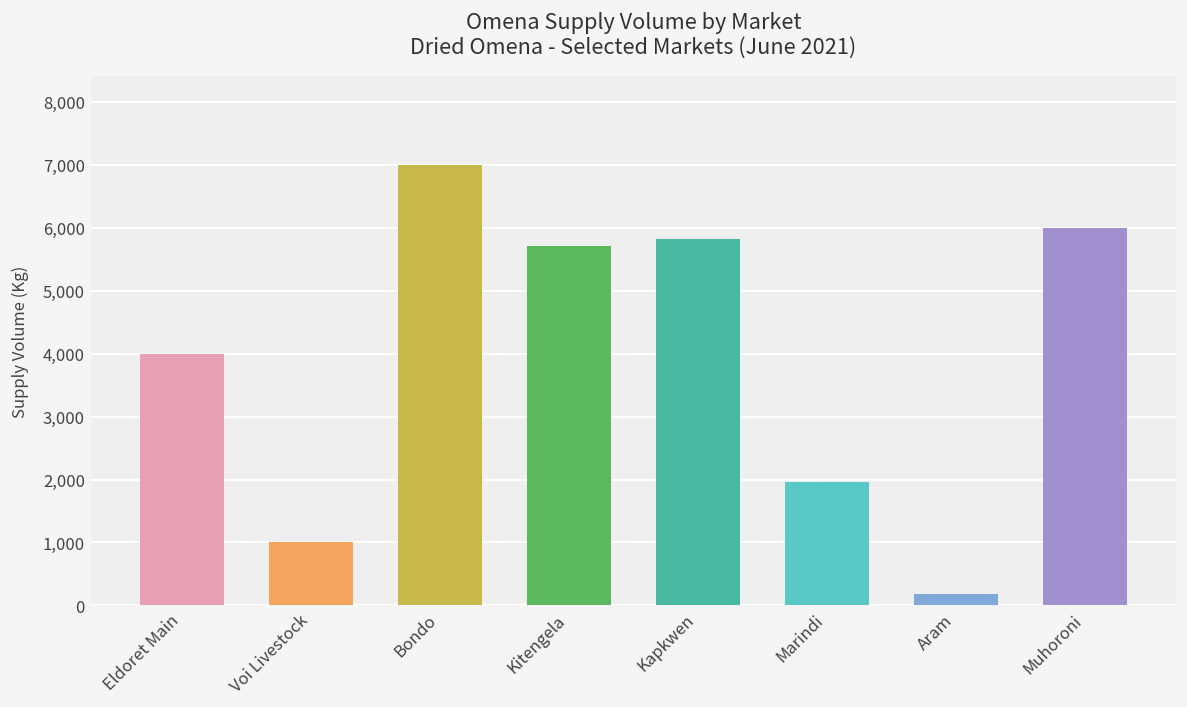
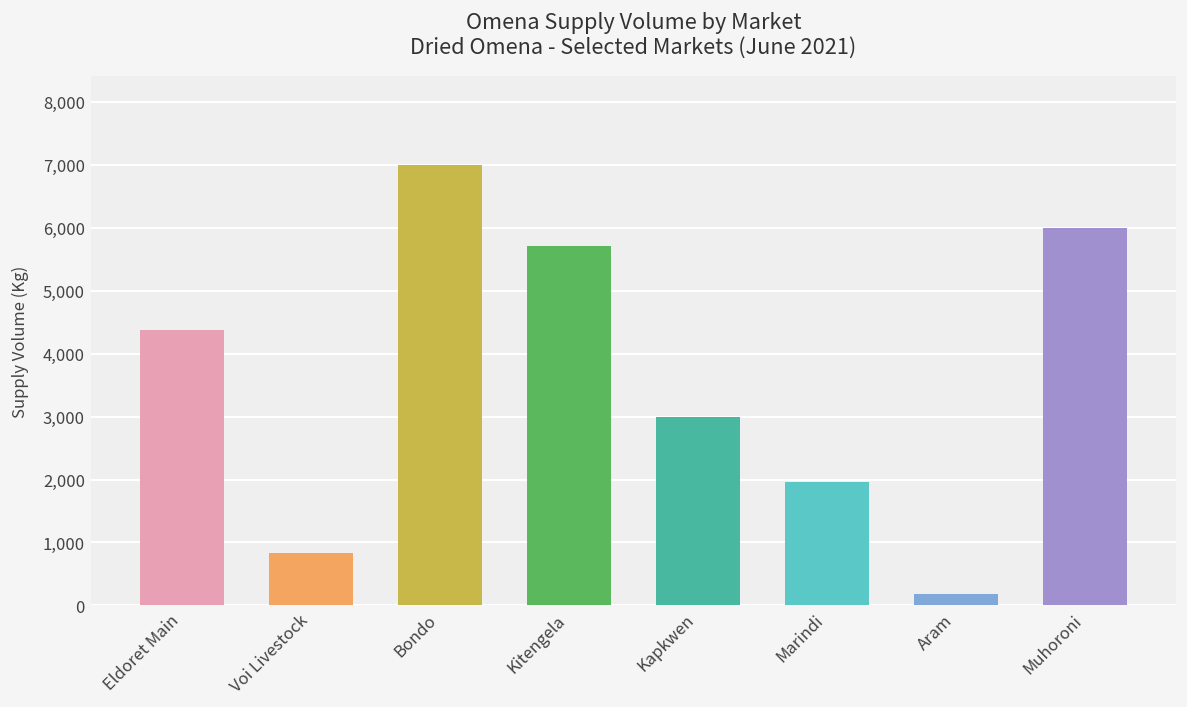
  {
-   "Eldoret Main": "4,000",
-   "Voi Livestock": "1,000",
+   "Eldoret Main": "4,400",
+   "Voi Livestock": "800",
    "Bondo": "7,000",
    "Kitengela": "5,700",
-   "Kapkwen": "5,800",
+   "Kapkwen": "3,000",
    "Marindi": "2,000",
    "Aram": "200",
    "Muhoroni": "6,000"
  }
